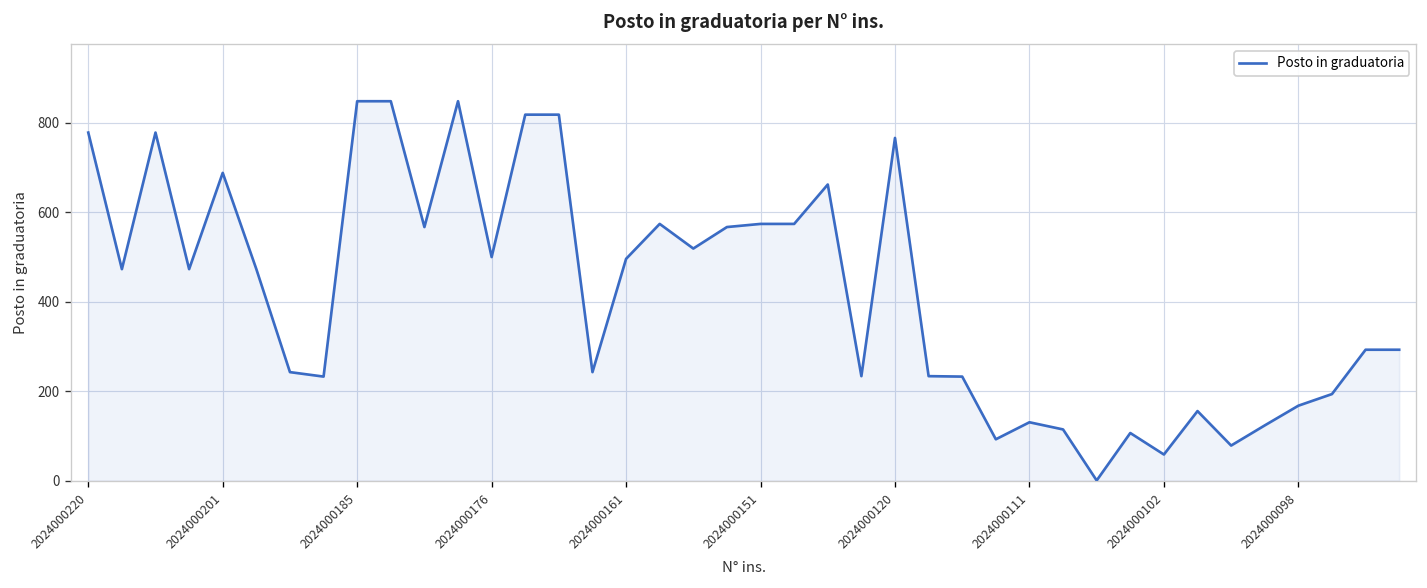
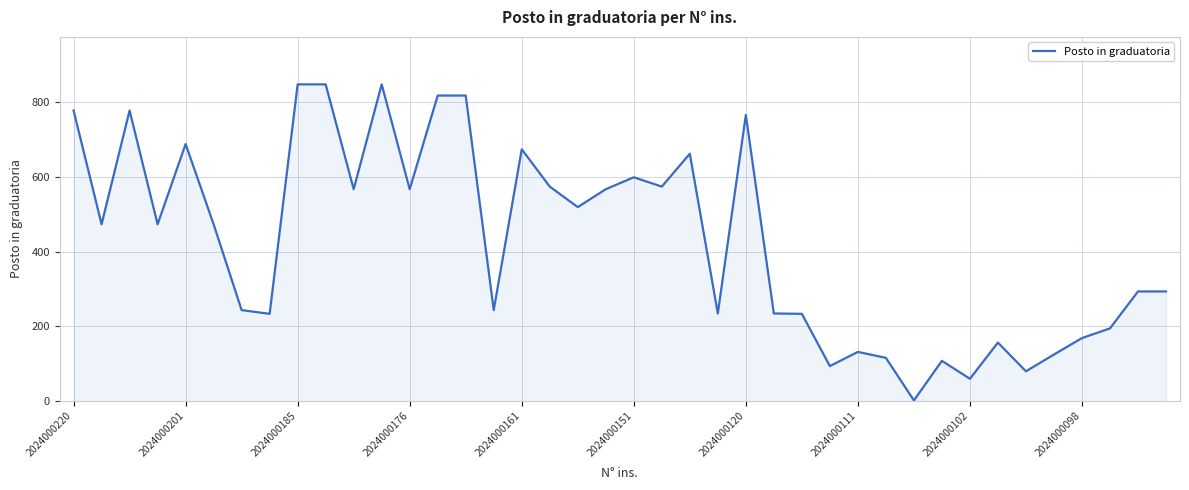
  {
    "2024000220": 780,
    "2024000201": 690,
    "2024000185": 850,
-   "2024000176": 500,
-   "2024000161": 500,
-   "2024000151": 570,
+   "2024000176": 570,
+   "2024000161": 670,
+   "2024000151": 600,
    "2024000120": 770,
    "2024000111": 130,
    "2024000102": 60,
    "2024000098": 170
  }
